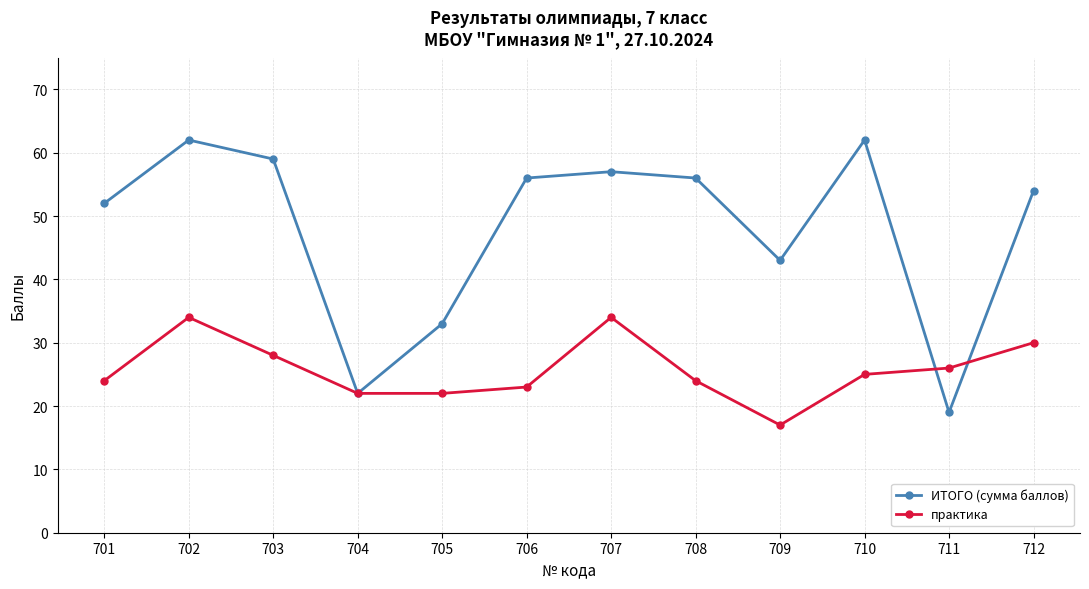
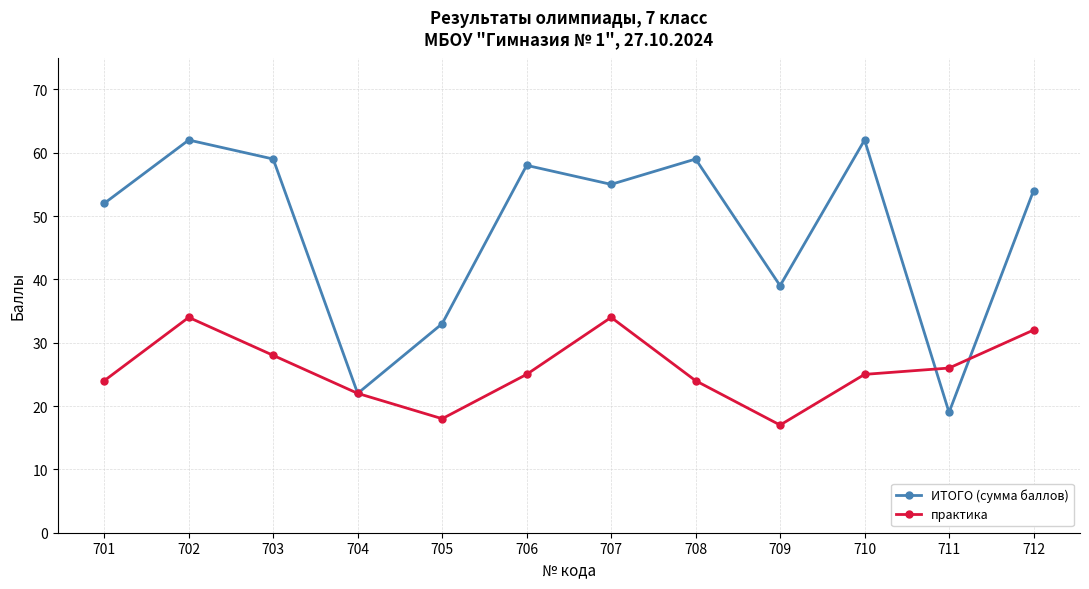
  {
    "ИТОГО (сумма баллов)": {
      "701": 52,
      "702": 62,
      "703": 59,
      "705": 33,
-     "706": 56,
-     "707": 57,
-     "708": 56,
-     "709": 43,
+     "706": 58,
+     "707": 55,
+     "708": 59,
+     "709": 39,
      "710": 62,
      "711": 19,
      "712": 54
    },
    "практика": {
      "701": 24,
      "702": 34,
      "703": 28,
-     "705": 22,
-     "706": 23,
+     "705": 18,
+     "706": 25,
      "707": 34,
      "708": 24,
      "709": 17,
      "710": 25,
      "711": 26,
-     "712": 30
+     "712": 32
    }
  }
